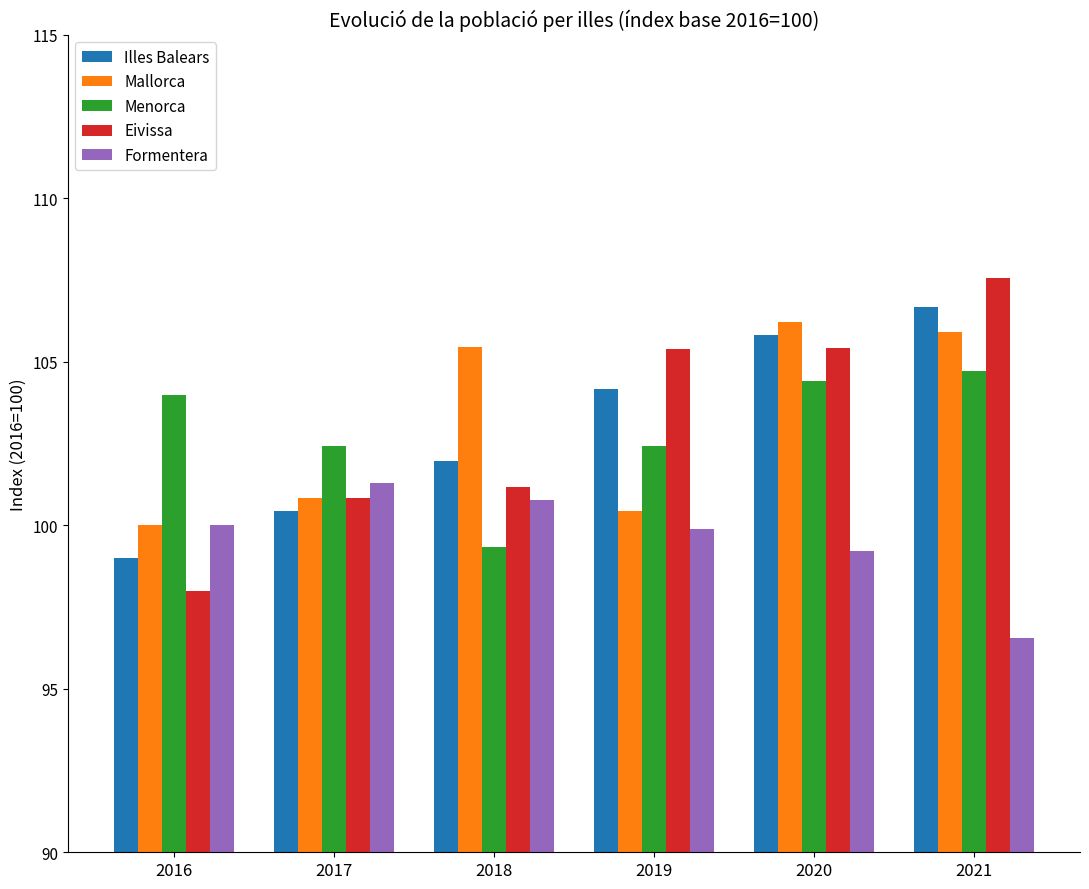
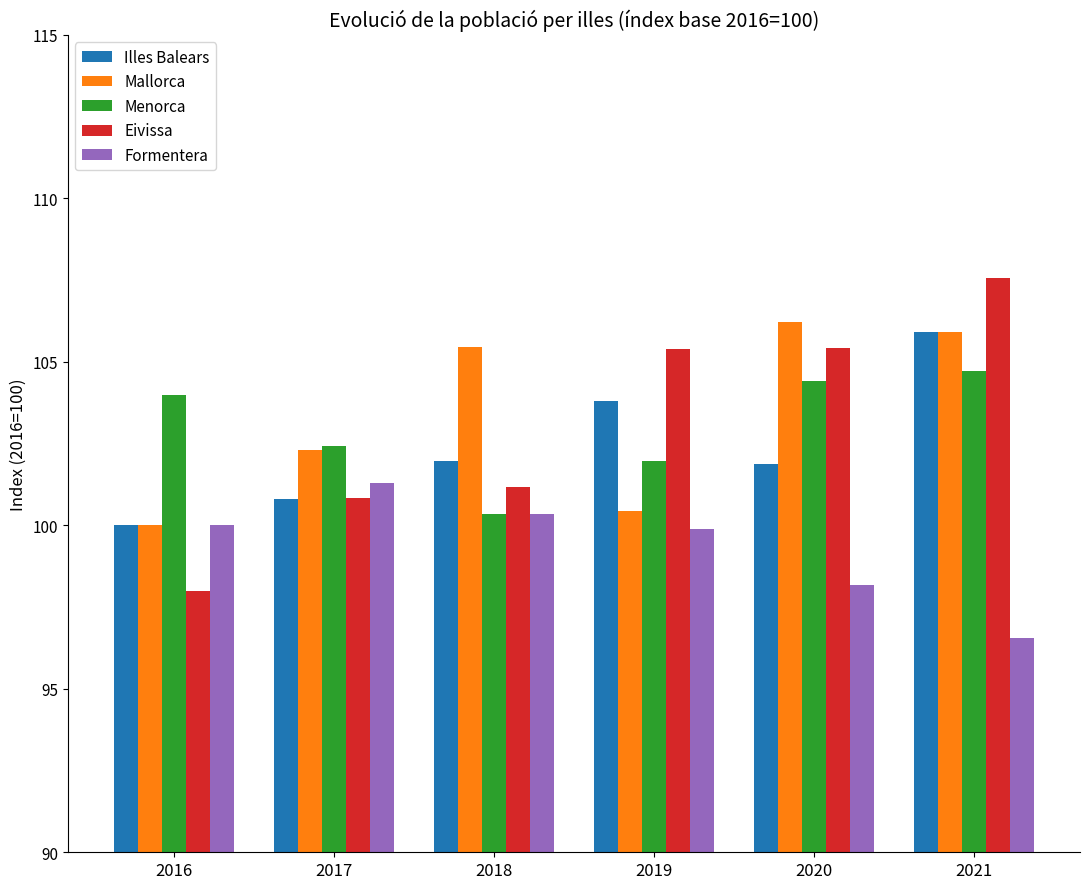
  {
    "Illes Balears": {
-     "2016": 99,
-     "2017": 100.4,
+     "2016": 100,
+     "2017": 100.8,
      "2018": 102.0,
-     "2019": 104.2,
-     "2020": 105.8,
-     "2021": 106.7
+     "2019": 103.8,
+     "2020": 101.9,
+     "2021": 105.9
    },
    "Mallorca": {
      "2016": 100.0,
-     "2017": 100.8,
+     "2017": 102.3,
      "2018": 105.5,
      "2019": 100.4,
      "2020": 106.2,
      "2021": 105.9
    },
    "Menorca": {
      "2016": 104.0,
      "2017": 102.4,
-     "2018": 99.3,
-     "2019": 102.4,
+     "2018": 100.3,
+     "2019": 102.0,
      "2020": 104.4,
      "2021": 104.7
    },
    "Eivissa": {
      "2016": 98.0,
      "2017": 100.8,
      "2018": 101.2,
      "2019": 105.4,
      "2020": 105.4,
      "2021": 107.6
    },
    "Formentera": {
      "2016": 100.0,
      "2017": 101.3,
-     "2018": 100.8,
+     "2018": 100.4,
      "2019": 99.9,
-     "2020": 99.2,
+     "2020": 98.2,
      "2021": 96.6
    }
  }
